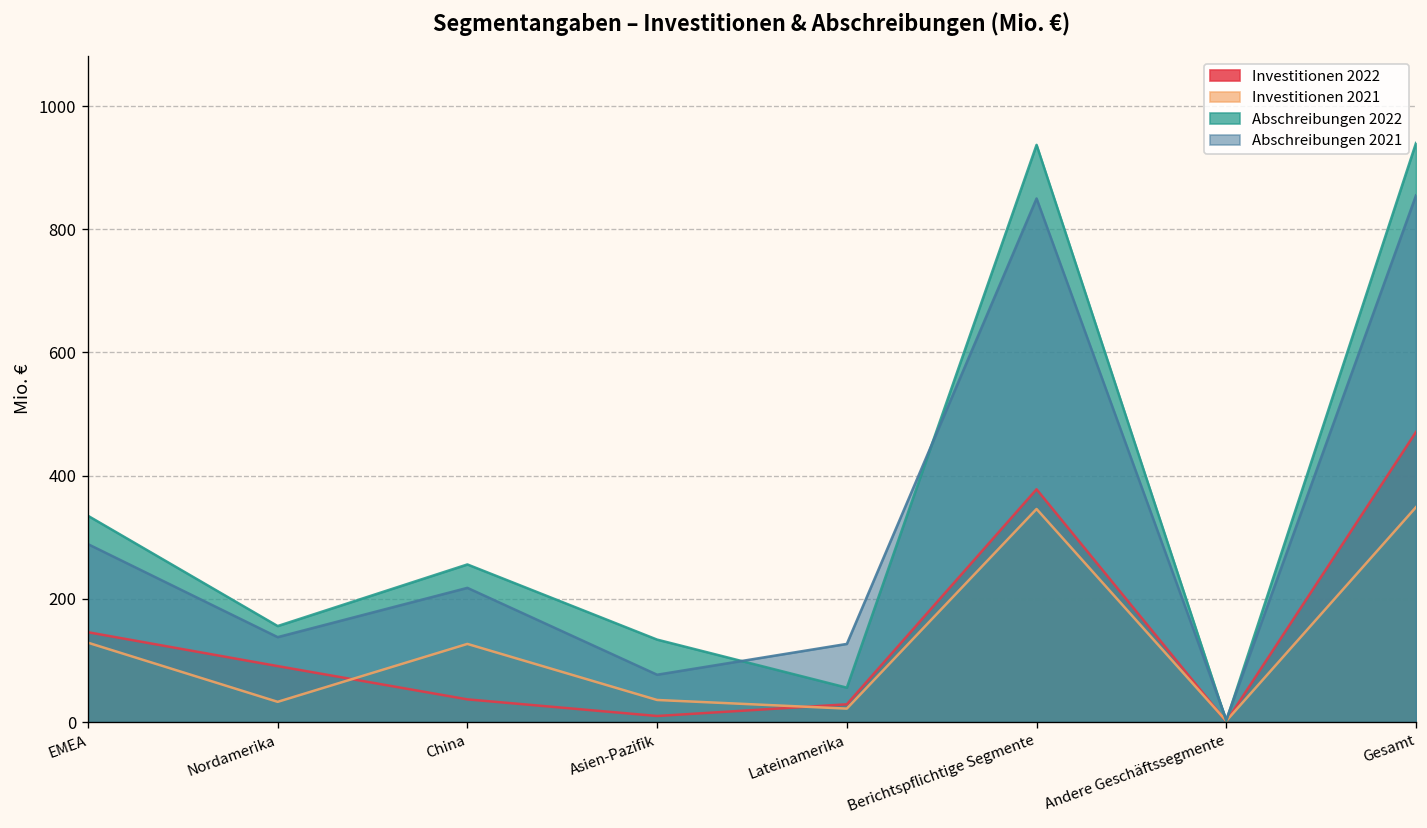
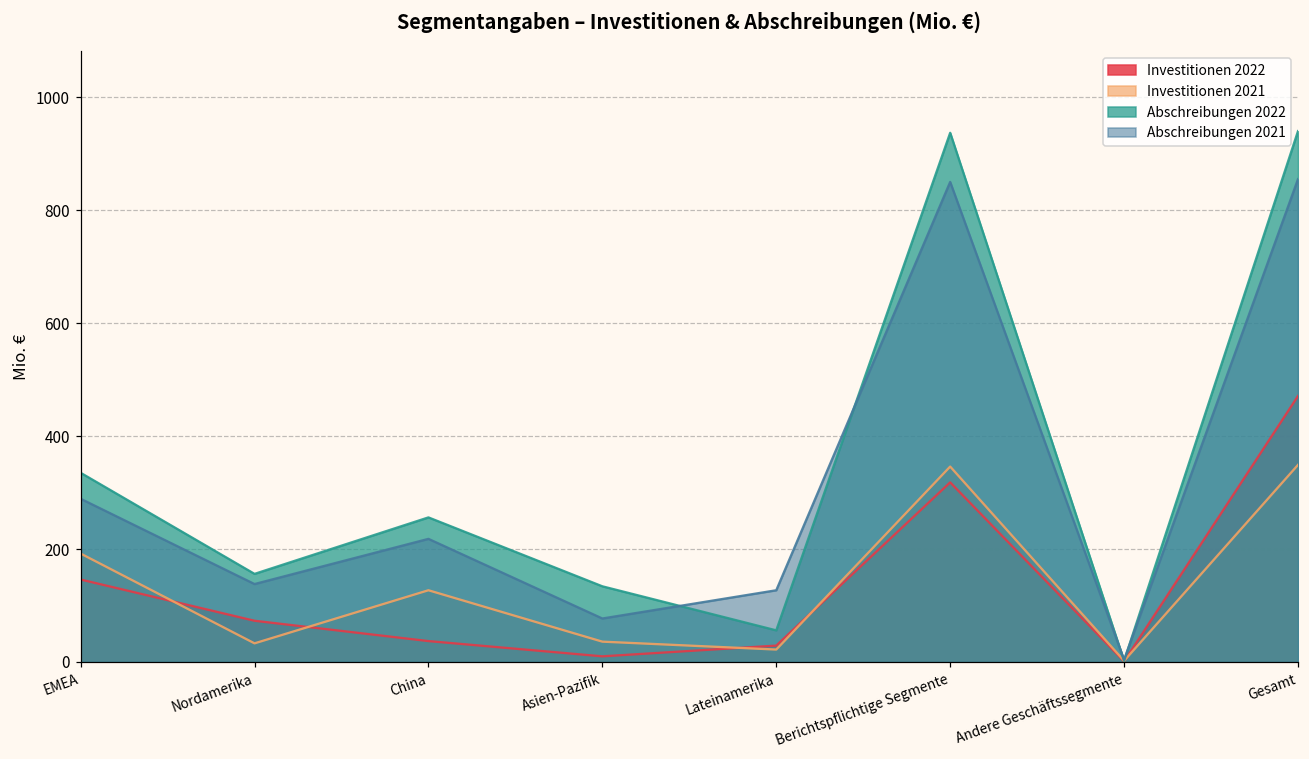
  {
    "Investitionen 2022": {
      "EMEA": 150,
-     "Nordamerika": 90,
+     "Nordamerika": 70,
      "China": 40,
      "Asien-Pazifik": 10,
      "Lateinamerika": 30,
-     "Berichtspflichtige Segmente": 380,
+     "Berichtspflichtige Segmente": 320,
      "Gesamt": 470
    },
    "Investitionen 2021": {
-     "EMEA": 130,
+     "EMEA": 190,
      "Nordamerika": 30,
      "China": 130,
      "Asien-Pazifik": 40,
      "Lateinamerika": 20,
      "Berichtspflichtige Segmente": 350,
      "Gesamt": 350
    }
  }
